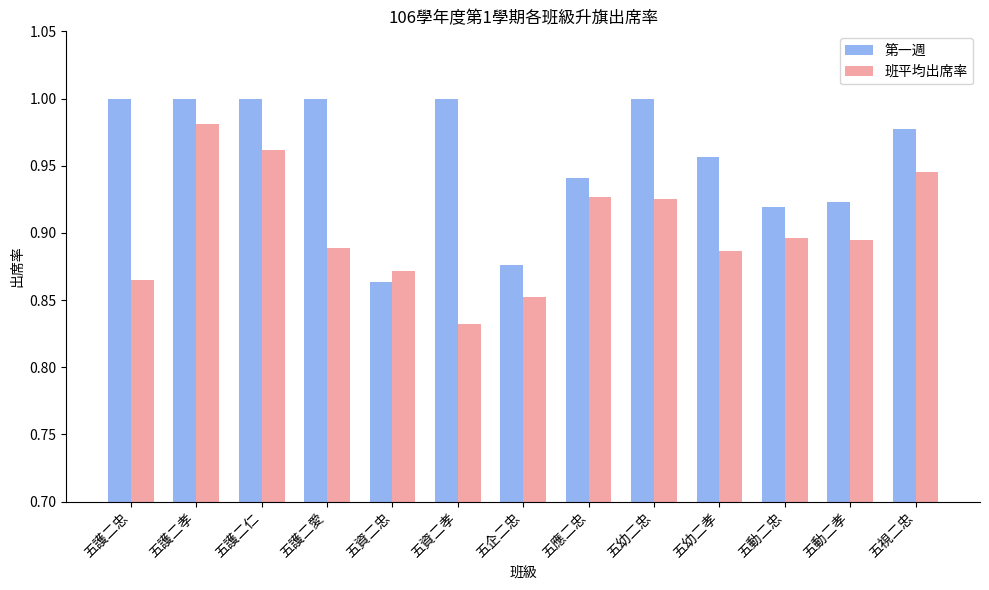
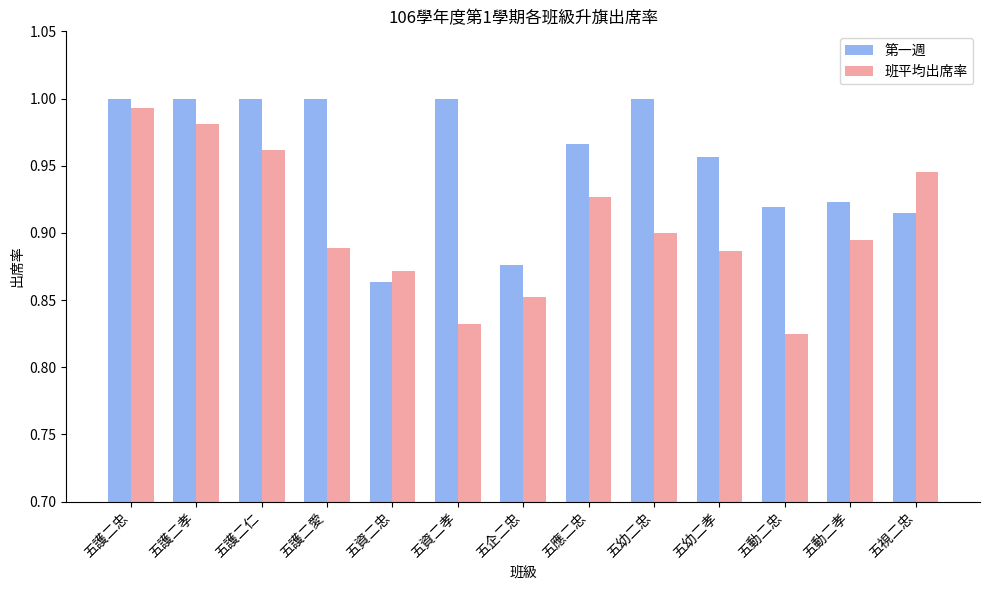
  {
    "第一週": {
      "五護二忠": 1.000,
      "五護二孝": 1.000,
      "五護二仁": 1.000,
      "五護二愛": 1.000,
      "五資二忠": 0.864,
      "五資二孝": 1.000,
      "五企二忠": 0.876,
-     "五應二忠": 0.941,
+     "五應二忠": 0.966,
      "五幼二忠": 1.000,
      "五幼二孝": 0.956,
      "五動二忠": 0.919,
      "五動二孝": 0.923,
-     "五視二忠": 0.977
+     "五視二忠": 0.915
    },
    "班平均出席率": {
-     "五護二忠": 0.865,
+     "五護二忠": 0.993,
      "五護二孝": 0.981,
      "五護二仁": 0.962,
      "五護二愛": 0.889,
      "五資二忠": 0.872,
      "五資二孝": 0.832,
      "五企二忠": 0.852,
      "五應二忠": 0.927,
-     "五幼二忠": 0.925,
+     "五幼二忠": 0.900,
      "五幼二孝": 0.887,
-     "五動二忠": 0.896,
+     "五動二忠": 0.824,
      "五動二孝": 0.894,
      "五視二忠": 0.945
    }
  }
